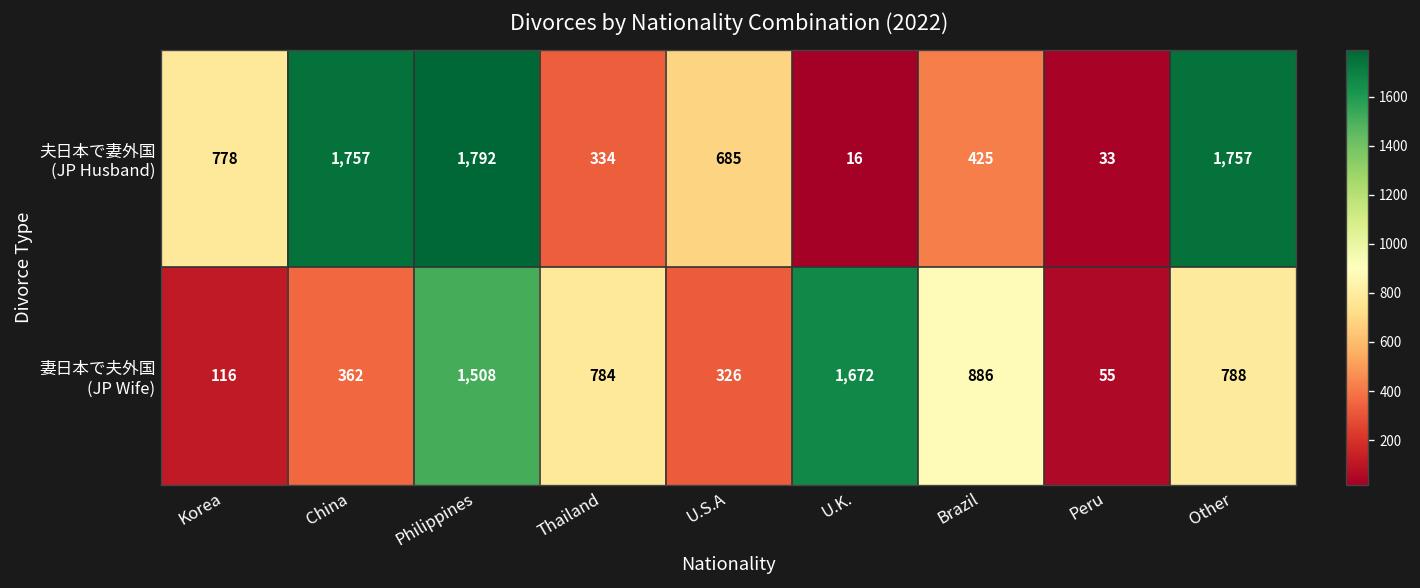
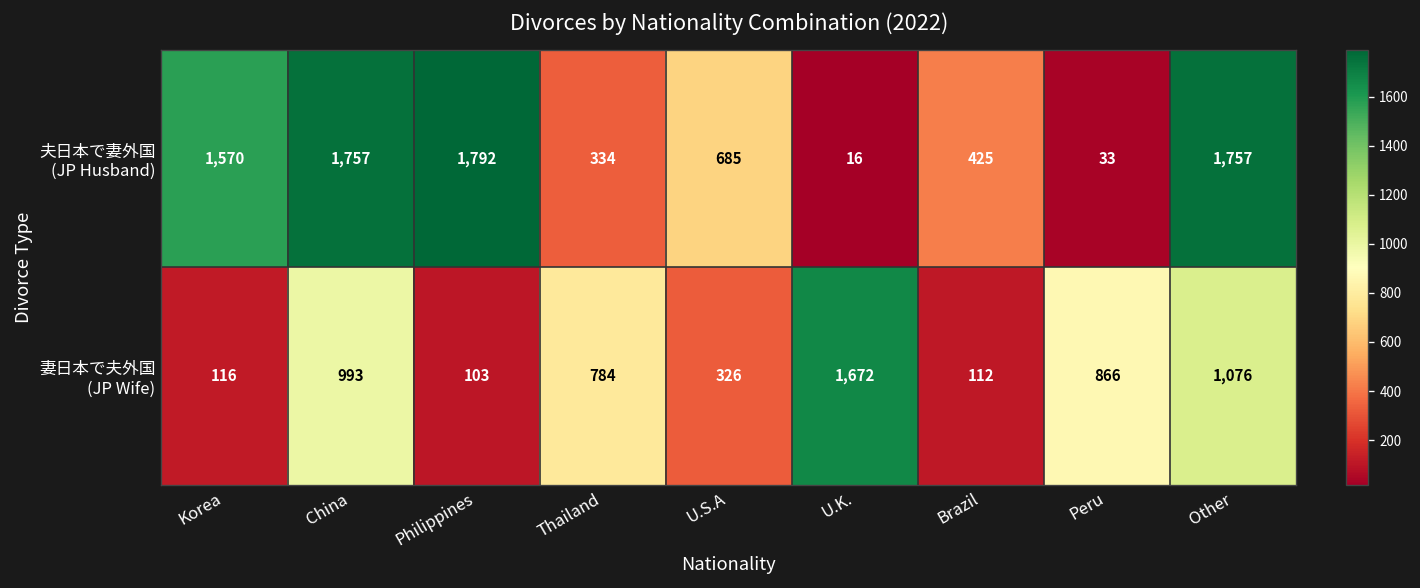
  {
    "夫日本で妻外国 (JP Husband)": {
-     "Korea": "778",
+     "Korea": "1,570",
      "China": "1,757",
      "Philippines": "1,792",
      "Thailand": "334",
      "U.S.A": "685",
      "U.K.": "16",
      "Brazil": "425",
      "Peru": "33",
      "Other": "1,757"
    },
    "妻日本で夫外国 (JP Wife)": {
      "Korea": "116",
-     "China": "362",
-     "Philippines": "1,508",
+     "China": "993",
+     "Philippines": "103",
      "Thailand": "784",
      "U.S.A": "326",
      "U.K.": "1,672",
-     "Brazil": "886",
-     "Peru": "55",
-     "Other": "788"
+     "Brazil": "112",
+     "Peru": "866",
+     "Other": "1,076"
    }
  }
